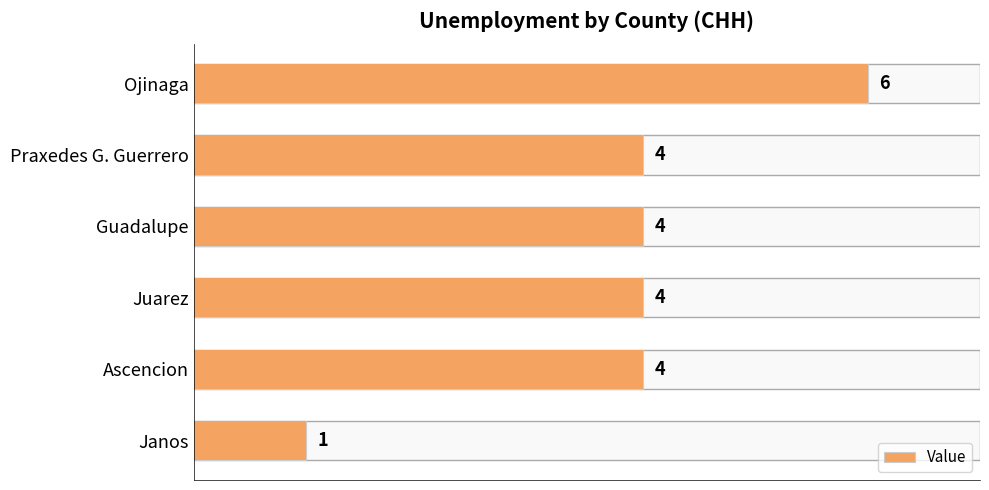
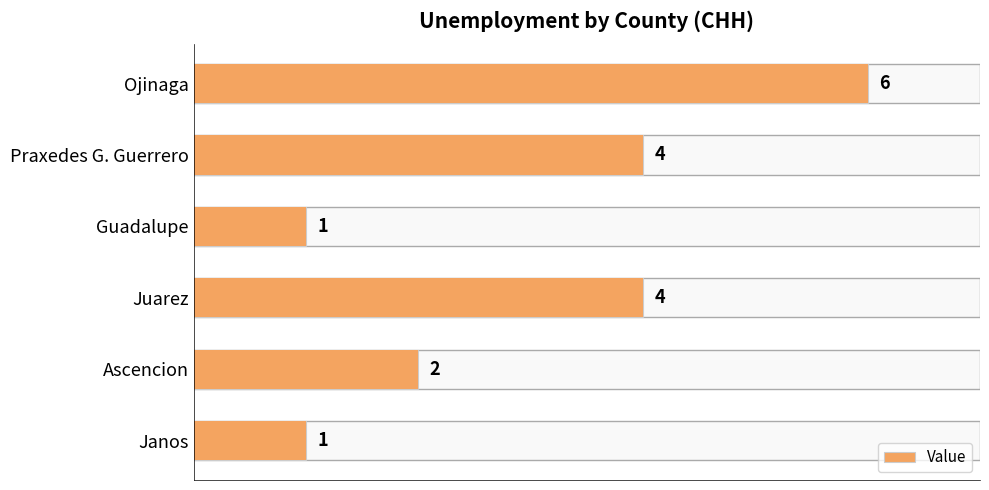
  {
    "Ojinaga": 6,
    "Praxedes G. Guerrero": 4,
-   "Guadalupe": 4,
+   "Guadalupe": 1,
    "Juarez": 4,
-   "Ascencion": 4,
+   "Ascencion": 2,
    "Janos": 1
  }
